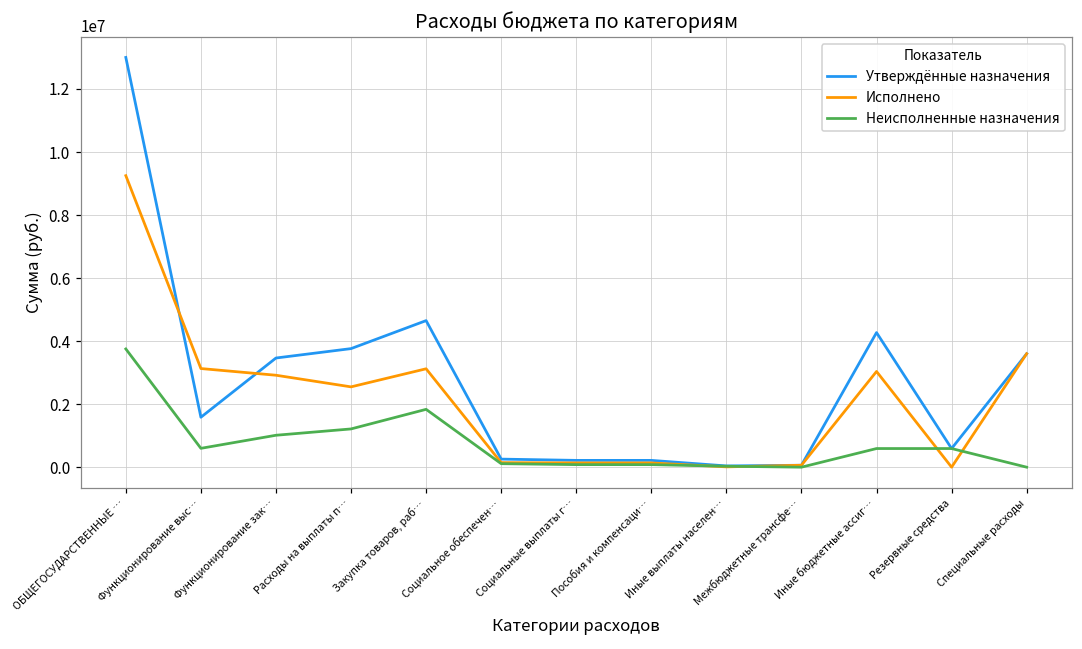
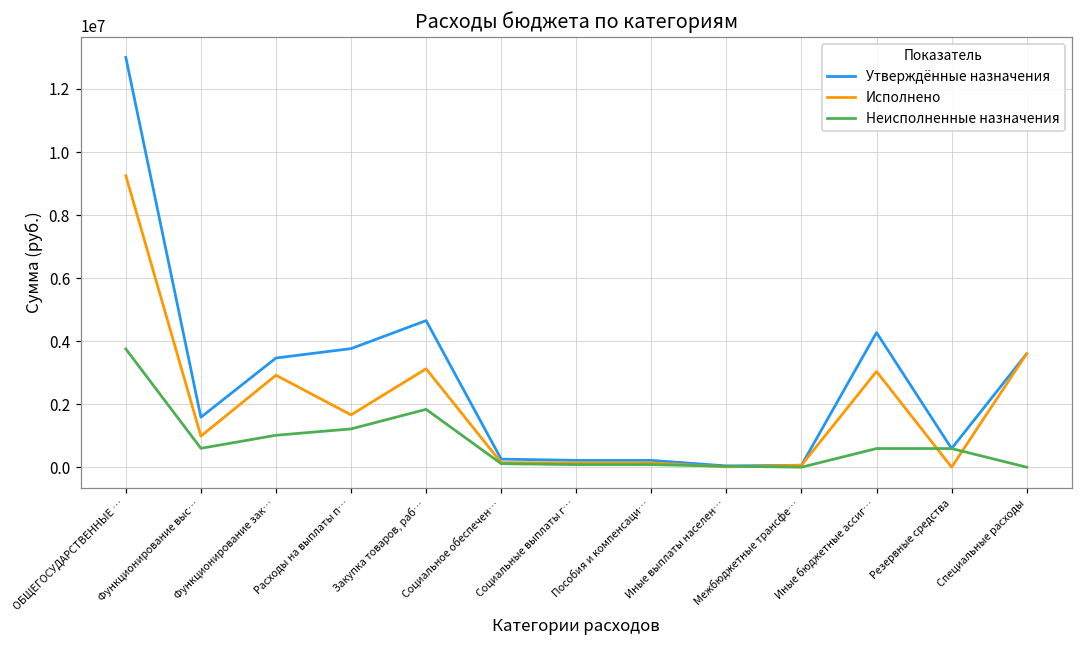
  {
    "Утверждённые назначения": {
      "ОБЩЕГОСУДАРСТВЕННЫЕ …": 13000000,
      "Функционирование выс…": 1600000,
      "Функционирование зак…": 3500000,
      "Расходы на выплаты п…": 3800000,
      "Закупка товаров, раб…": 4700000,
      "Социальное обеспечен…": 300000,
      "Иные бюджетные ассиг…": 4300000
    },
    "Исполнено": {
      "ОБЩЕГОСУДАРСТВЕННЫЕ …": 9200000,
-     "Функционирование выс…": 3100000,
+     "Функционирование выс…": 1000000,
      "Функционирование зак…": 2900000,
-     "Расходы на выплаты п…": 2500000,
+     "Расходы на выплаты п…": 1700000,
      "Закупка товаров, раб…": 3100000,
      "Иные бюджетные ассиг…": 3000000,
      "Резервные средства": 0
    },
    "Неисполненные назначения": {
      "ОБЩЕГОСУДАРСТВЕННЫЕ …": 3800000,
      "Функционирование выс…": 600000,
      "Функционирование зак…": 1000000,
      "Расходы на выплаты п…": 1200000,
      "Закупка товаров, раб…": 1800000,
      "Иные бюджетные ассиг…": 600000,
      "Специальные расходы": 0
    }
  }
